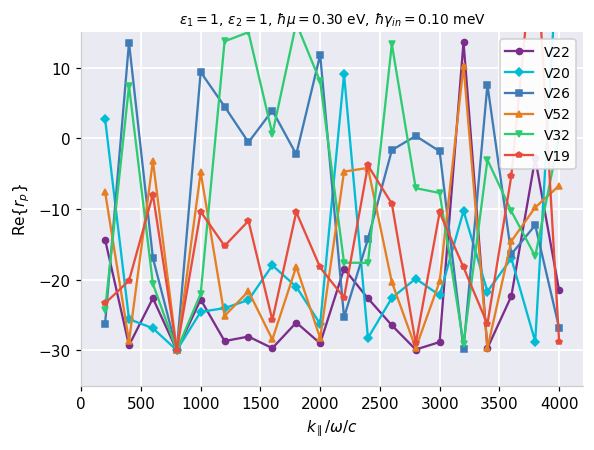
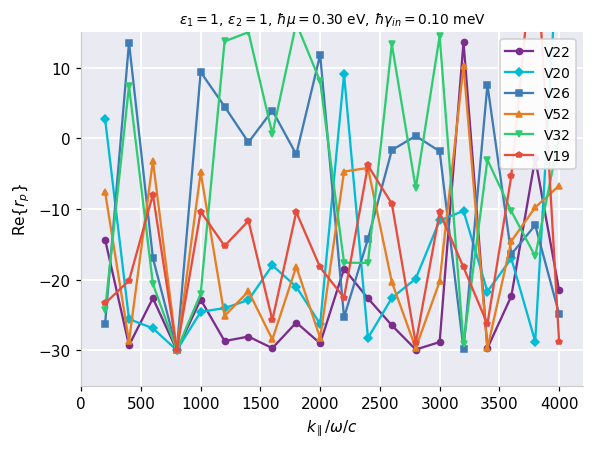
  {
    "V22": {
      "1000": -23,
      "2000": -29,
      "3000": -29,
      "4000": -22
    },
    "V20": {
      "1000": -25,
      "2000": -26,
-     "3000": -22
+     "3000": -12
    },
    "V26": {
      "1000": 9,
      "2000": 12,
      "3000": -2,
-     "4000": -27
+     "4000": -25
    },
    "V32": {
      "1000": -22,
      "2000": 8,
-     "3000": -8
+     "3000": 14
    }
  }
